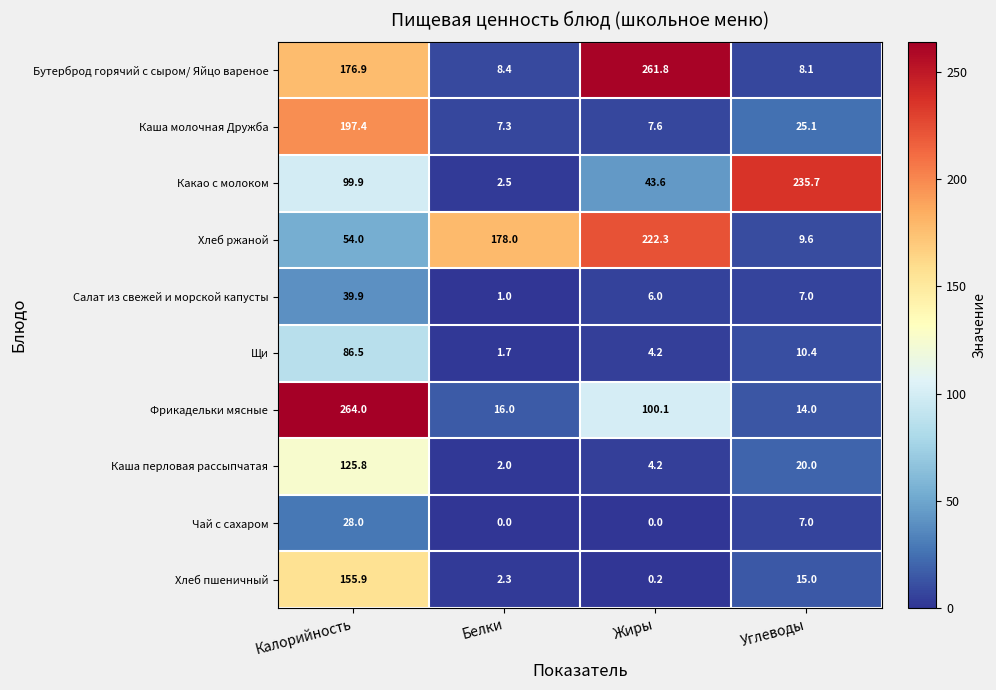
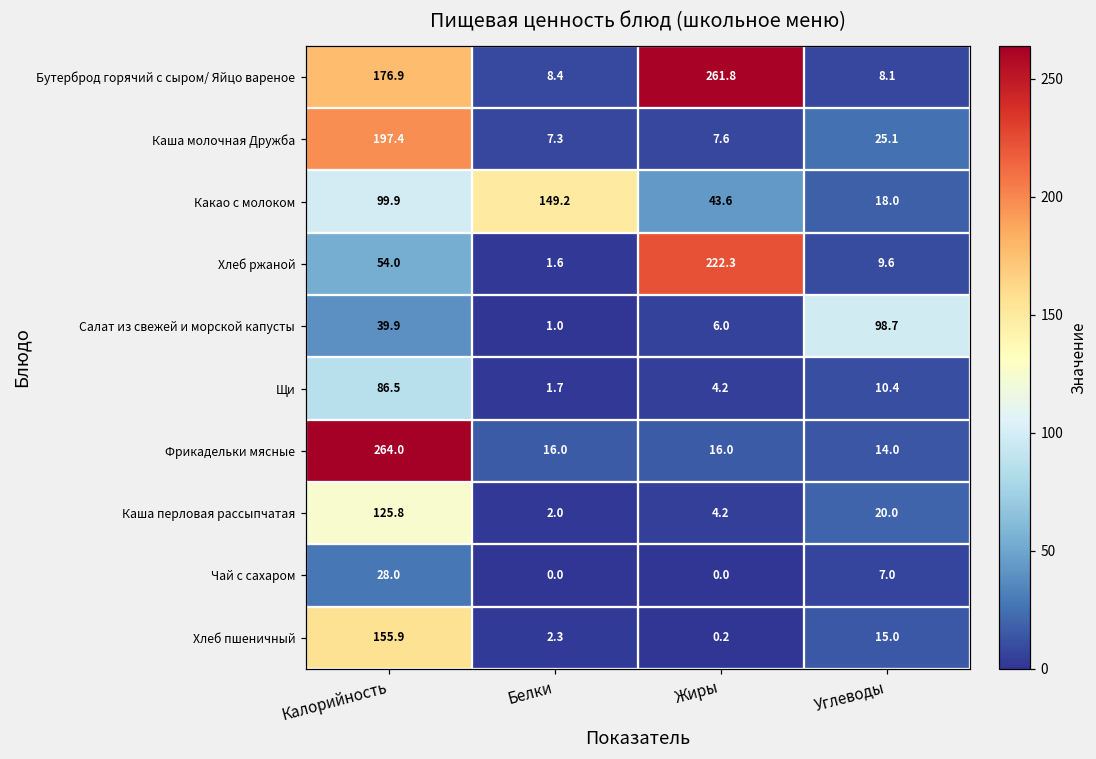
  {
    "Бутерброд горячий с сыром/ Яйцо вареное": {
      "Калорийность": 176.9,
      "Белки": 8.4,
      "Жиры": 261.8,
      "Углеводы": 8.1
    },
    "Каша молочная Дружба": {
      "Калорийность": 197.4,
      "Белки": 7.3,
      "Жиры": 7.6,
      "Углеводы": 25.1
    },
    "Какао с молоком": {
      "Калорийность": 99.9,
-     "Белки": 2.5,
+     "Белки": 149.2,
      "Жиры": 43.6,
-     "Углеводы": 235.7
+     "Углеводы": 18.0
    },
    "Хлеб ржаной": {
      "Калорийность": 54.0,
-     "Белки": 178.0,
+     "Белки": 1.6,
      "Жиры": 222.3,
      "Углеводы": 9.6
    },
    "Салат из свежей и морской капусты": {
      "Калорийность": 39.9,
      "Белки": 1.0,
      "Жиры": 6.0,
-     "Углеводы": 7.0
+     "Углеводы": 98.7
    },
    "Щи": {
      "Калорийность": 86.5,
      "Белки": 1.7,
      "Жиры": 4.2,
      "Углеводы": 10.4
    },
    "Фрикадельки мясные": {
      "Калорийность": 264.0,
      "Белки": 16.0,
-     "Жиры": 100.1,
+     "Жиры": 16.0,
      "Углеводы": 14.0
    },
    "Каша перловая рассыпчатая": {
      "Калорийность": 125.8,
      "Белки": 2.0,
      "Жиры": 4.2,
      "Углеводы": 20.0
    },
    "Чай с сахаром": {
      "Калорийность": 28.0,
      "Белки": 0.0,
      "Жиры": 0.0,
      "Углеводы": 7.0
    },
    "Хлеб пшеничный": {
      "Калорийность": 155.9,
      "Белки": 2.3,
      "Жиры": 0.2,
      "Углеводы": 15.0
    }
  }
